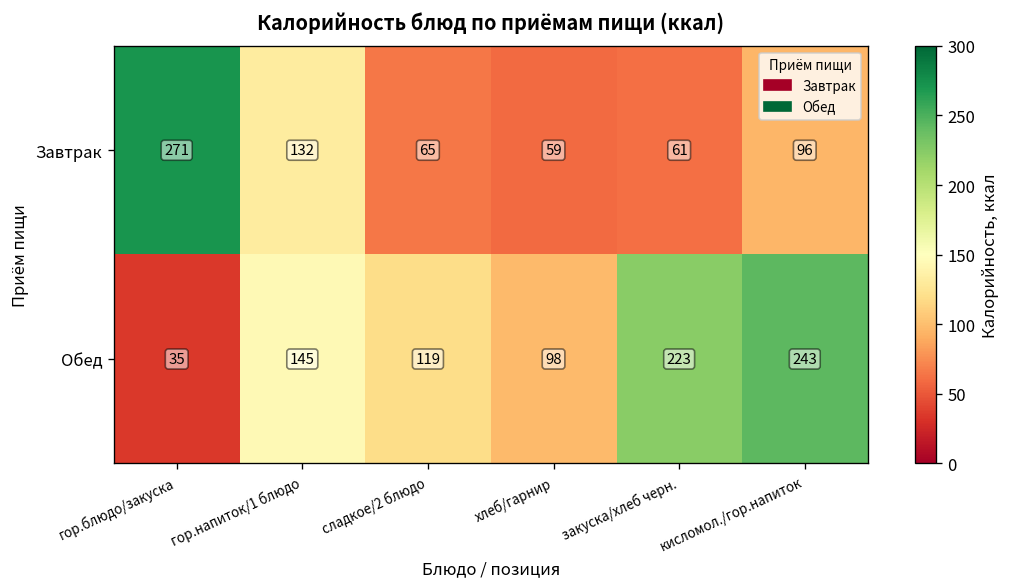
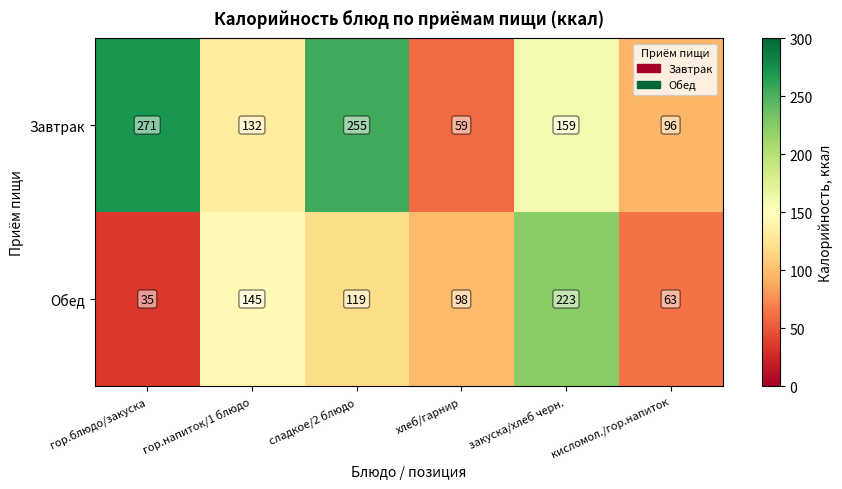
  {
    "Завтрак": {
-     "сладкое/2 блюдо": 65,
-     "закуска/хлеб черн.": 61
+     "сладкое/2 блюдо": 255,
+     "закуска/хлеб черн.": 159
    },
    "Обед": {
-     "кисломол./гор.напиток": 243
+     "кисломол./гор.напиток": 63
    }
  }
